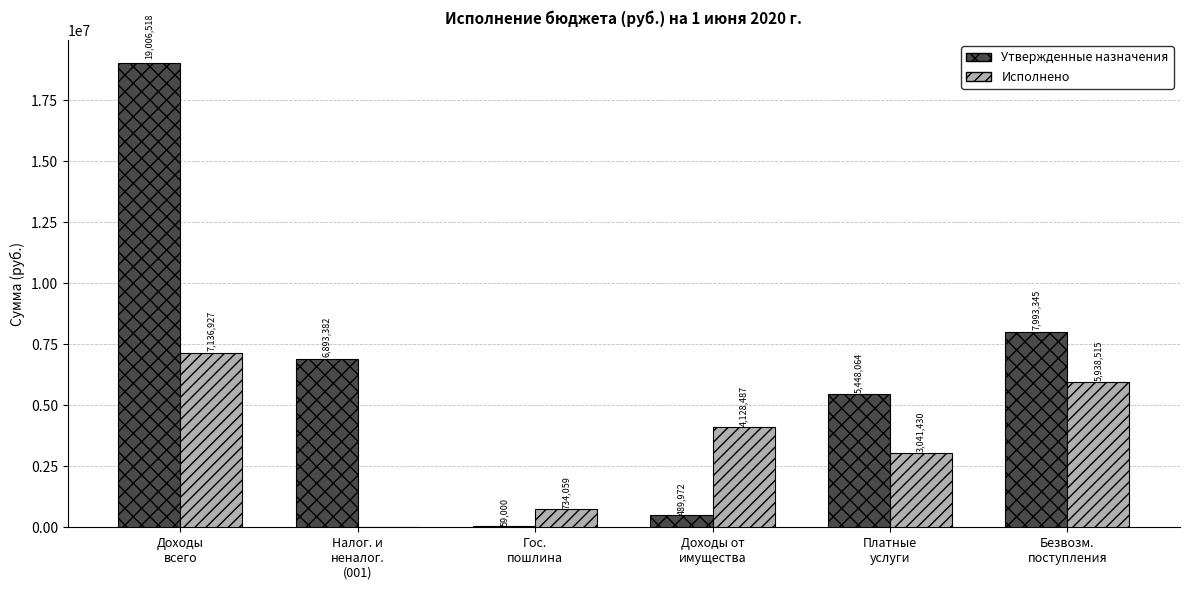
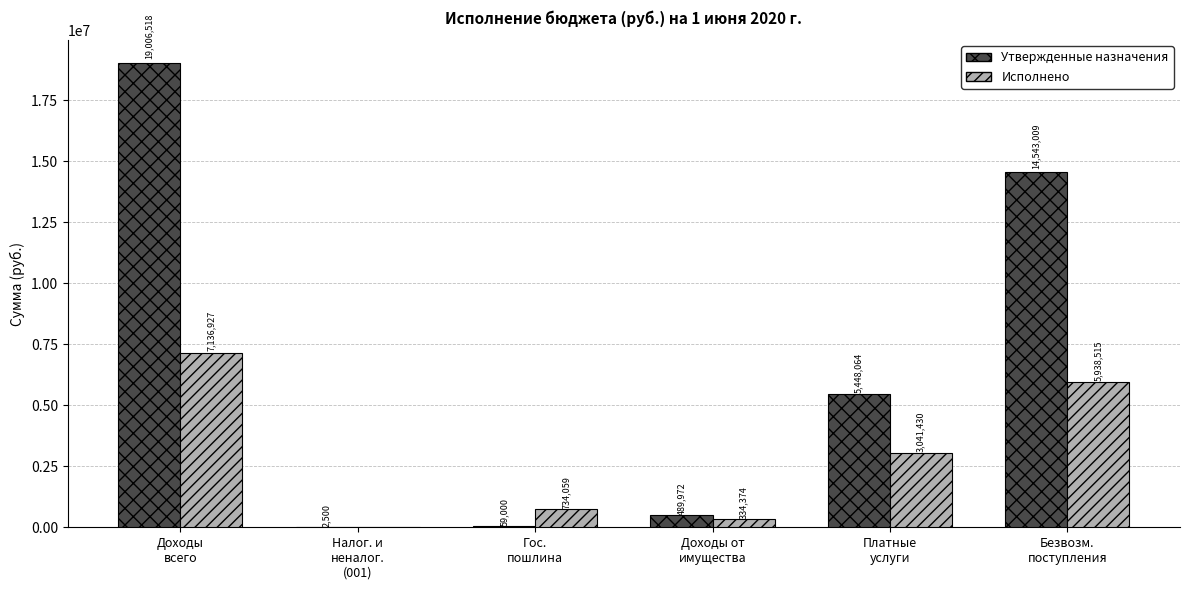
  {
    "Утвержденные назначения": {
      "Доходы всего": "19,006,518",
-     "Налог. и неналог. (001)": "6,893,382",
+     "Налог. и неналог. (001)": "2,500",
      "Гос. пошлина": "59,000",
      "Доходы от имущества": "489,972",
      "Платные услуги": "5,448,064",
-     "Безвозм. поступления": "7,993,345"
+     "Безвозм. поступления": "14,543,009"
    },
    "Исполнено": {
      "Доходы всего": "7,136,927",
      "Гос. пошлина": "734,059",
-     "Доходы от имущества": "4,128,487",
+     "Доходы от имущества": "334,374",
      "Платные услуги": "3,041,430",
      "Безвозм. поступления": "5,938,515"
    }
  }
